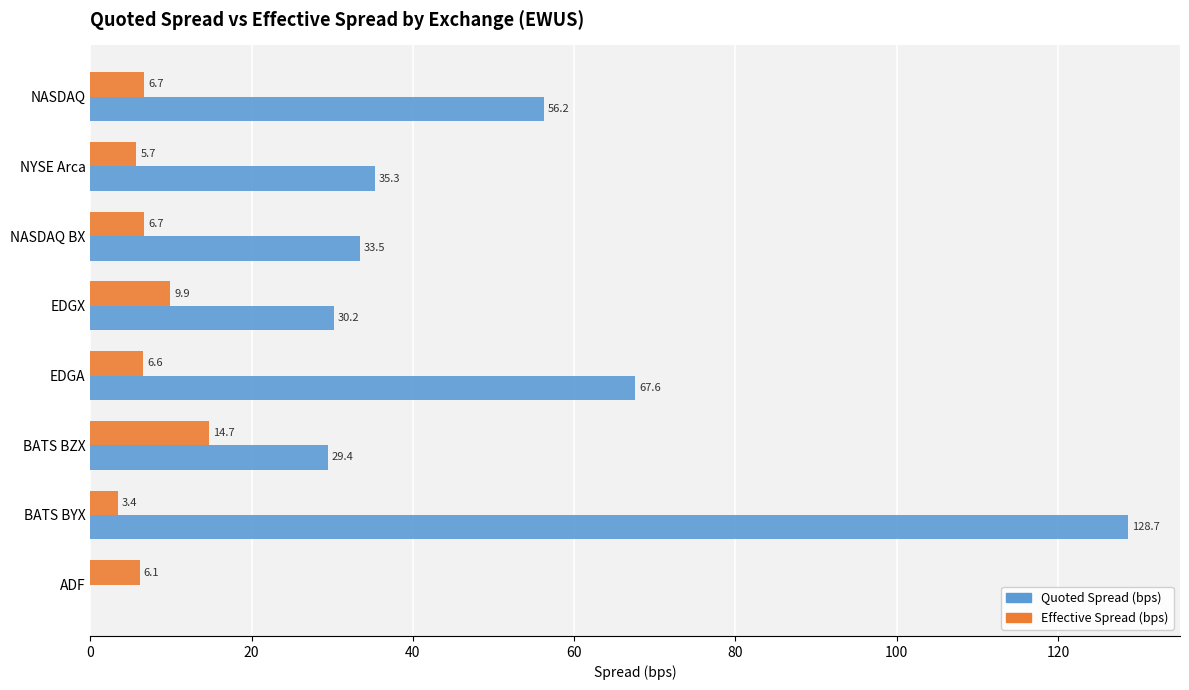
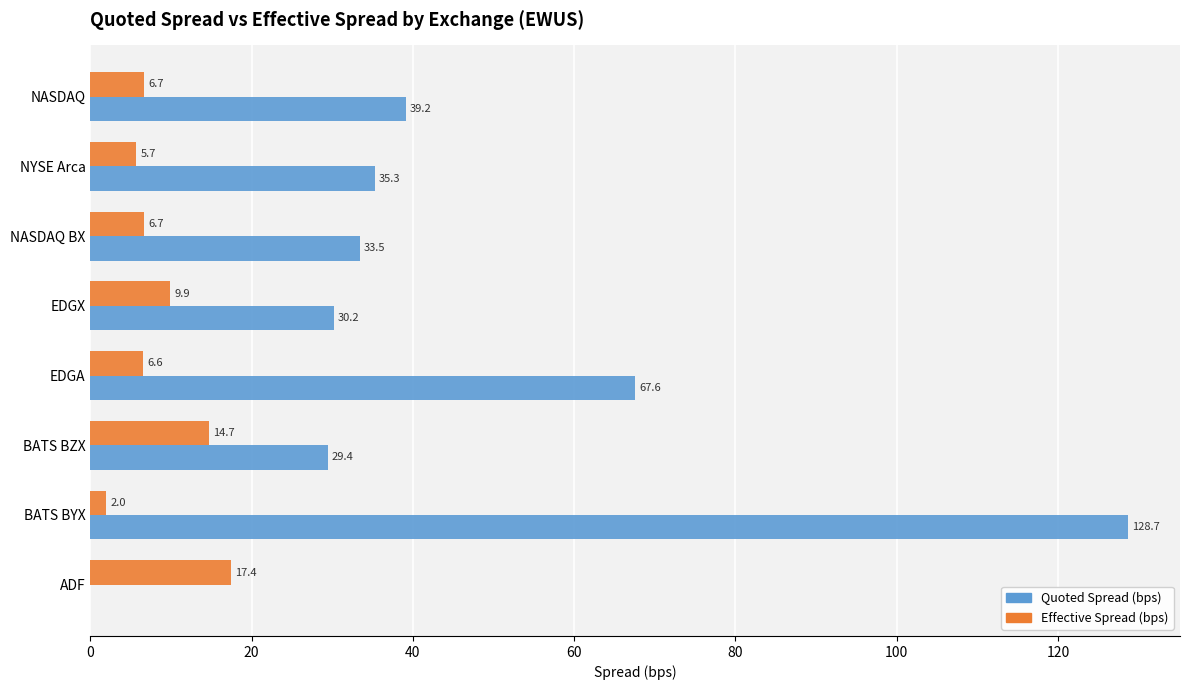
  {
    "Quoted Spread (bps)": {
-     "NASDAQ": 56.2,
+     "NASDAQ": 39.2,
      "NYSE Arca": 35.3,
      "NASDAQ BX": 33.5,
      "EDGX": 30.2,
      "EDGA": 67.6,
      "BATS BZX": 29.4,
      "BATS BYX": 128.7
    },
    "Effective Spread (bps)": {
      "NASDAQ": 6.7,
      "NYSE Arca": 5.7,
      "NASDAQ BX": 6.7,
      "EDGX": 9.9,
      "EDGA": 6.6,
      "BATS BZX": 14.7,
-     "BATS BYX": 3.4,
-     "ADF": 6.1
+     "BATS BYX": 2.0,
+     "ADF": 17.4
    }
  }
